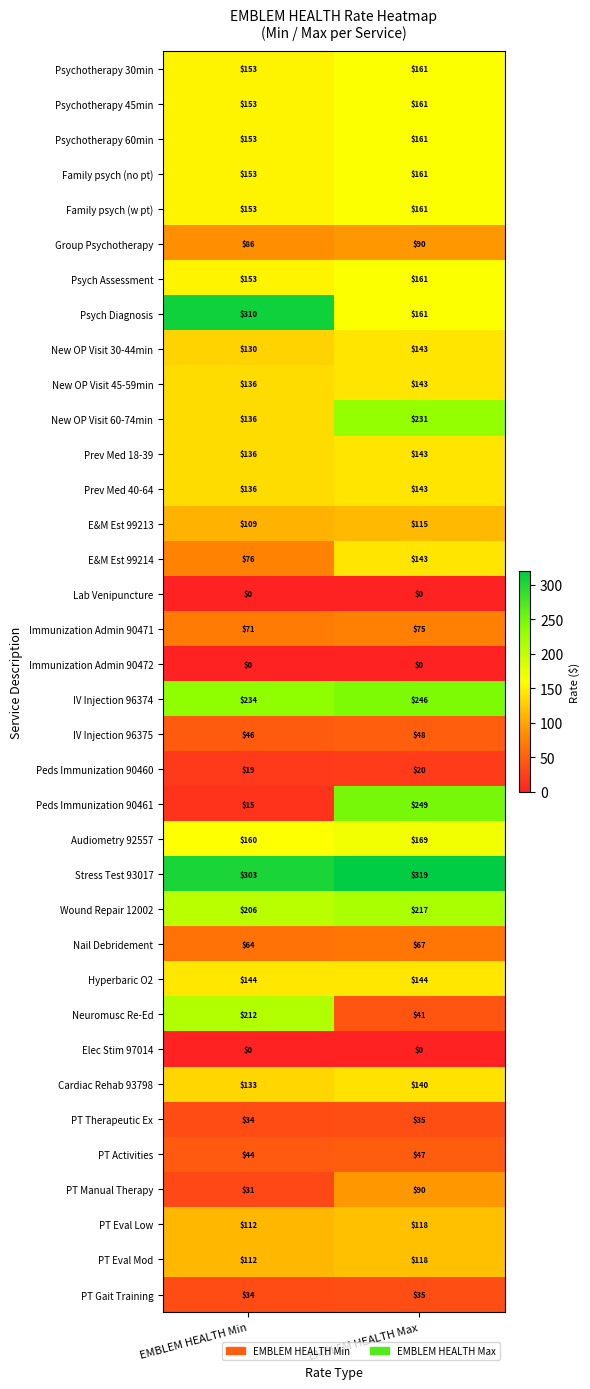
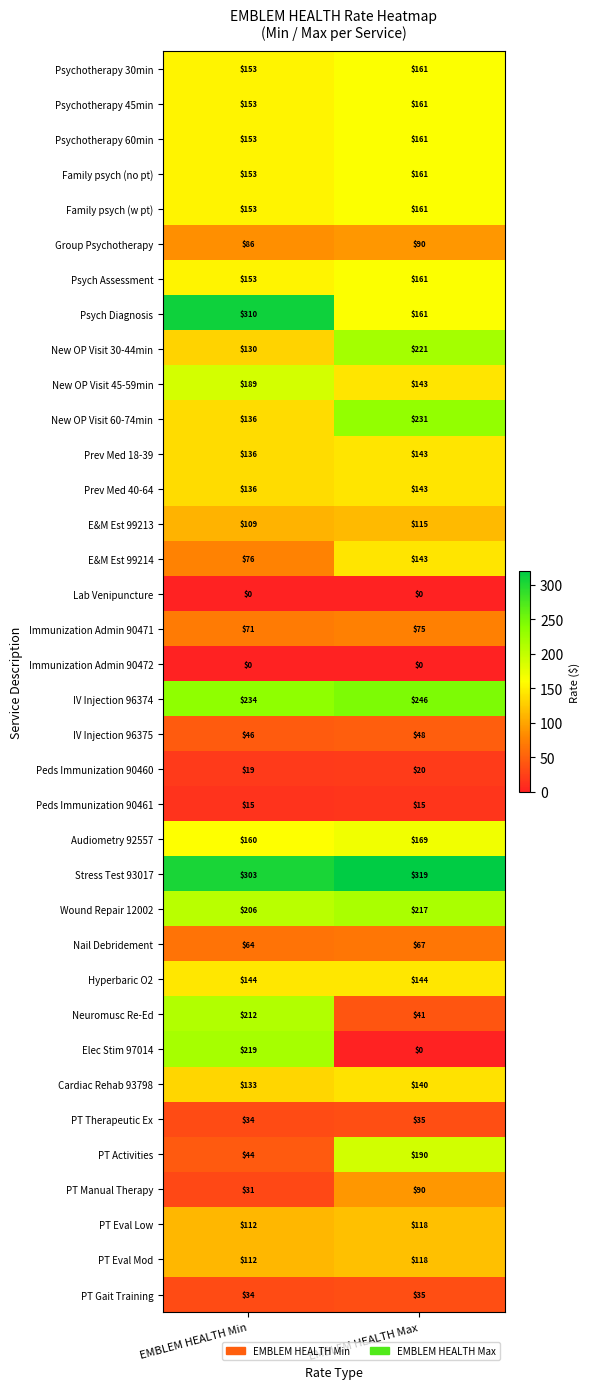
  {
    "Psychotherapy 30min": {
      "EMBLEM HEALTH Min": "$153",
      "EMBLEM HEALTH Max": "$161"
    },
    "Psychotherapy 45min": {
      "EMBLEM HEALTH Min": "$153",
      "EMBLEM HEALTH Max": "$161"
    },
    "Psychotherapy 60min": {
      "EMBLEM HEALTH Min": "$153",
      "EMBLEM HEALTH Max": "$161"
    },
    "Family psych (no pt)": {
      "EMBLEM HEALTH Min": "$153",
      "EMBLEM HEALTH Max": "$161"
    },
    "Family psych (w pt)": {
      "EMBLEM HEALTH Min": "$153",
      "EMBLEM HEALTH Max": "$161"
    },
    "Group Psychotherapy": {
      "EMBLEM HEALTH Min": "$86",
      "EMBLEM HEALTH Max": "$90"
    },
    "Psych Assessment": {
      "EMBLEM HEALTH Min": "$153",
      "EMBLEM HEALTH Max": "$161"
    },
    "Psych Diagnosis": {
      "EMBLEM HEALTH Min": "$310",
      "EMBLEM HEALTH Max": "$161"
    },
    "New OP Visit 30-44min": {
      "EMBLEM HEALTH Min": "$130",
-     "EMBLEM HEALTH Max": "$143"
+     "EMBLEM HEALTH Max": "$221"
    },
    "New OP Visit 45-59min": {
-     "EMBLEM HEALTH Min": "$136",
+     "EMBLEM HEALTH Min": "$189",
      "EMBLEM HEALTH Max": "$143"
    },
    "New OP Visit 60-74min": {
      "EMBLEM HEALTH Min": "$136",
      "EMBLEM HEALTH Max": "$231"
    },
    "Prev Med 18-39": {
      "EMBLEM HEALTH Min": "$136",
      "EMBLEM HEALTH Max": "$143"
    },
    "Prev Med 40-64": {
      "EMBLEM HEALTH Min": "$136",
      "EMBLEM HEALTH Max": "$143"
    },
    "E&M Est 99213": {
      "EMBLEM HEALTH Min": "$109",
      "EMBLEM HEALTH Max": "$115"
    },
    "E&M Est 99214": {
      "EMBLEM HEALTH Min": "$76",
      "EMBLEM HEALTH Max": "$143"
    },
    "Lab Venipuncture": {
      "EMBLEM HEALTH Min": "$0",
      "EMBLEM HEALTH Max": "$0"
    },
    "Immunization Admin 90471": {
      "EMBLEM HEALTH Min": "$71",
      "EMBLEM HEALTH Max": "$75"
    },
    "Immunization Admin 90472": {
      "EMBLEM HEALTH Min": "$0",
      "EMBLEM HEALTH Max": "$0"
    },
    "IV Injection 96374": {
      "EMBLEM HEALTH Min": "$234",
      "EMBLEM HEALTH Max": "$246"
    },
    "IV Injection 96375": {
      "EMBLEM HEALTH Min": "$46",
      "EMBLEM HEALTH Max": "$48"
    },
    "Peds Immunization 90460": {
      "EMBLEM HEALTH Min": "$19",
      "EMBLEM HEALTH Max": "$20"
    },
    "Peds Immunization 90461": {
      "EMBLEM HEALTH Min": "$15",
-     "EMBLEM HEALTH Max": "$249"
+     "EMBLEM HEALTH Max": "$15"
    },
    "Audiometry 92557": {
      "EMBLEM HEALTH Min": "$160",
      "EMBLEM HEALTH Max": "$169"
    },
    "Stress Test 93017": {
      "EMBLEM HEALTH Min": "$303",
      "EMBLEM HEALTH Max": "$319"
    },
    "Wound Repair 12002": {
      "EMBLEM HEALTH Min": "$206",
      "EMBLEM HEALTH Max": "$217"
    },
    "Nail Debridement": {
      "EMBLEM HEALTH Min": "$64",
      "EMBLEM HEALTH Max": "$67"
    },
    "Hyperbaric O2": {
      "EMBLEM HEALTH Min": "$144",
      "EMBLEM HEALTH Max": "$144"
    },
    "Neuromusc Re-Ed": {
      "EMBLEM HEALTH Min": "$212",
      "EMBLEM HEALTH Max": "$41"
    },
    "Elec Stim 97014": {
-     "EMBLEM HEALTH Min": "$0",
+     "EMBLEM HEALTH Min": "$219",
      "EMBLEM HEALTH Max": "$0"
    },
    "Cardiac Rehab 93798": {
      "EMBLEM HEALTH Min": "$133",
      "EMBLEM HEALTH Max": "$140"
    },
    "PT Therapeutic Ex": {
      "EMBLEM HEALTH Min": "$34",
      "EMBLEM HEALTH Max": "$35"
    },
    "PT Activities": {
      "EMBLEM HEALTH Min": "$44",
-     "EMBLEM HEALTH Max": "$47"
+     "EMBLEM HEALTH Max": "$190"
    },
    "PT Manual Therapy": {
      "EMBLEM HEALTH Min": "$31",
      "EMBLEM HEALTH Max": "$90"
    },
    "PT Eval Low": {
      "EMBLEM HEALTH Min": "$112",
      "EMBLEM HEALTH Max": "$118"
    },
    "PT Eval Mod": {
      "EMBLEM HEALTH Min": "$112",
      "EMBLEM HEALTH Max": "$118"
    },
    "PT Gait Training": {
      "EMBLEM HEALTH Min": "$34",
      "EMBLEM HEALTH Max": "$35"
    }
  }
